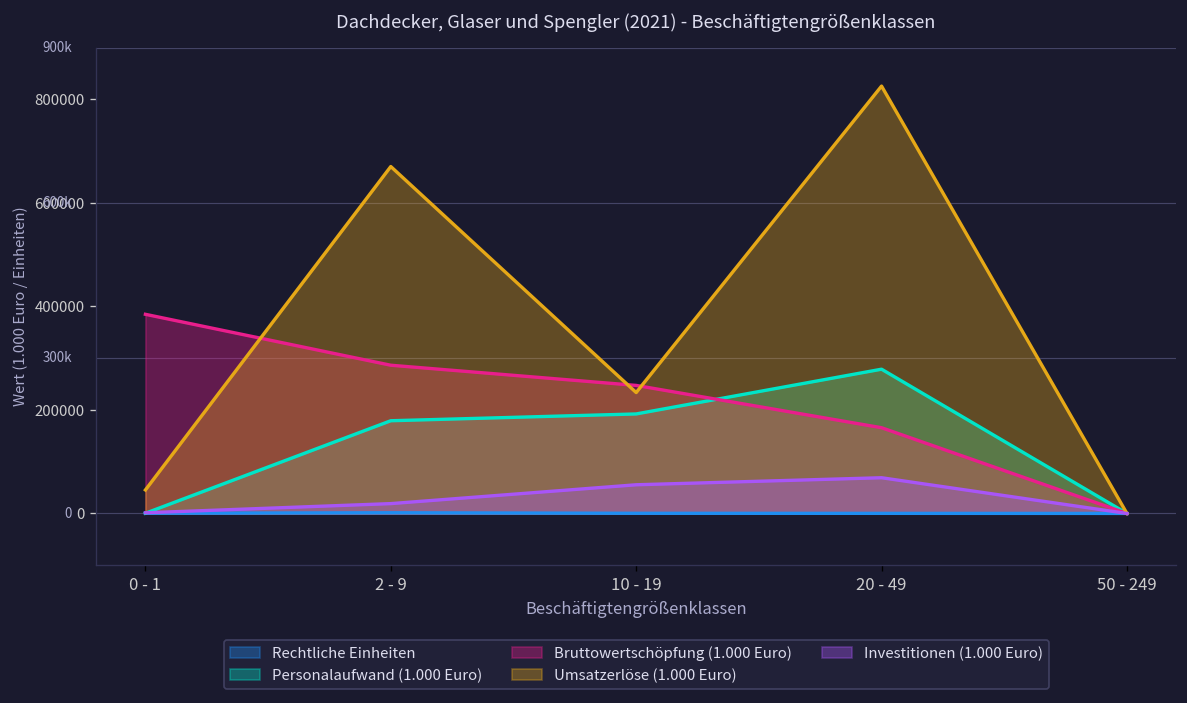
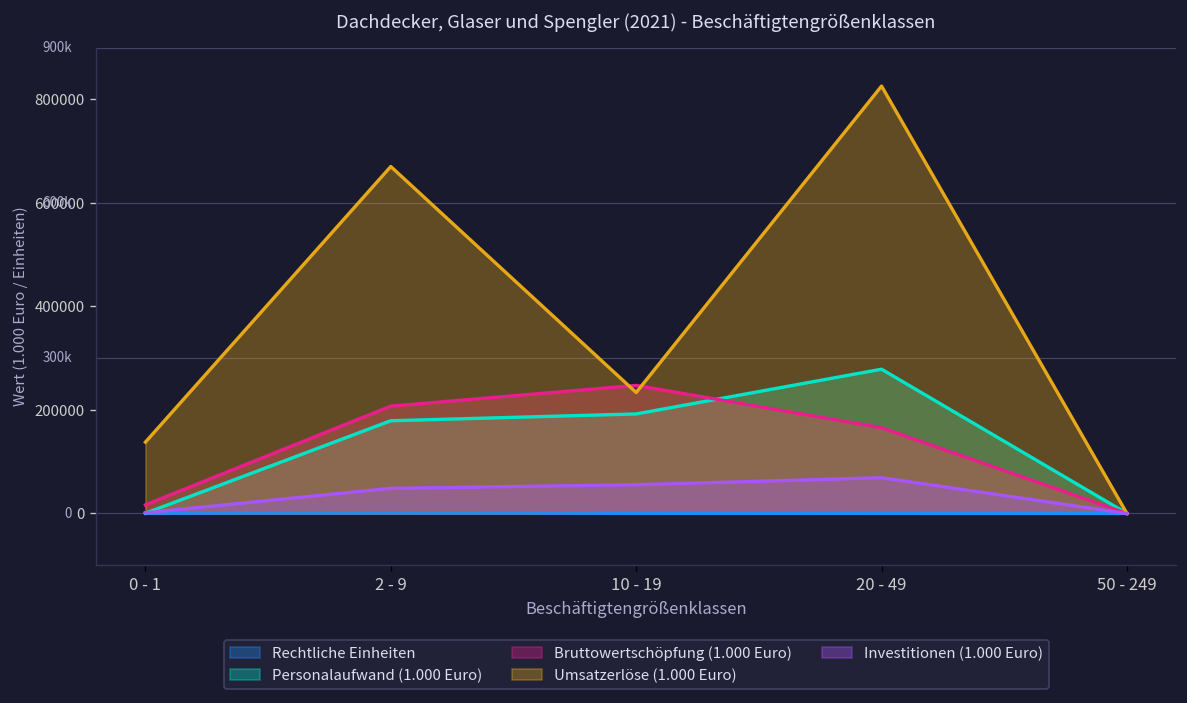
  {
    "Bruttowertschöpfung (1.000 Euro)": {
-     "0 - 1": 380000,
-     "2 - 9": 290000,
+     "0 - 1": 20000,
+     "2 - 9": 210000,
      "10 - 19": 250000,
      "20 - 49": 170000
    },
    "Umsatzerlöse (1.000 Euro)": {
-     "0 - 1": 50000,
+     "0 - 1": 140000,
      "2 - 9": 670000,
      "10 - 19": 230000,
      "20 - 49": 830000
    },
    "Investitionen (1.000 Euro)": {
-     "2 - 9": 20000,
+     "2 - 9": 50000,
      "10 - 19": 60000,
      "20 - 49": 70000
    }
  }
